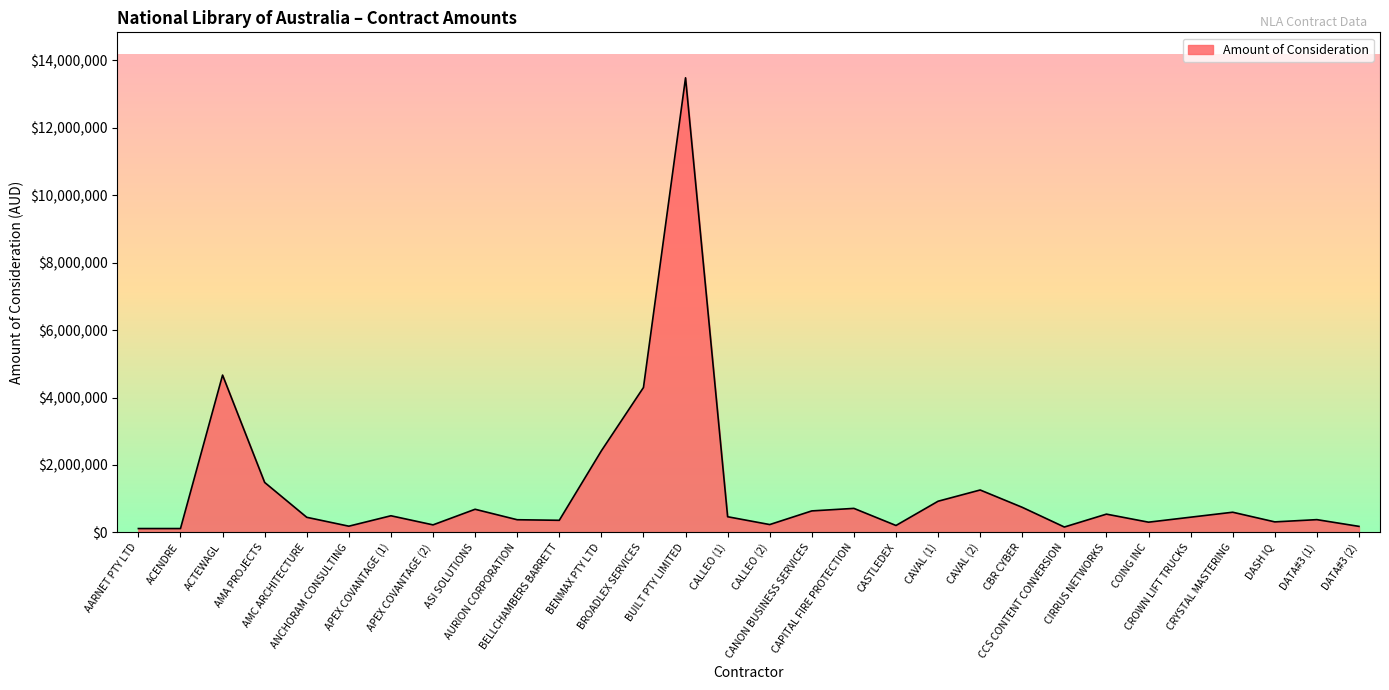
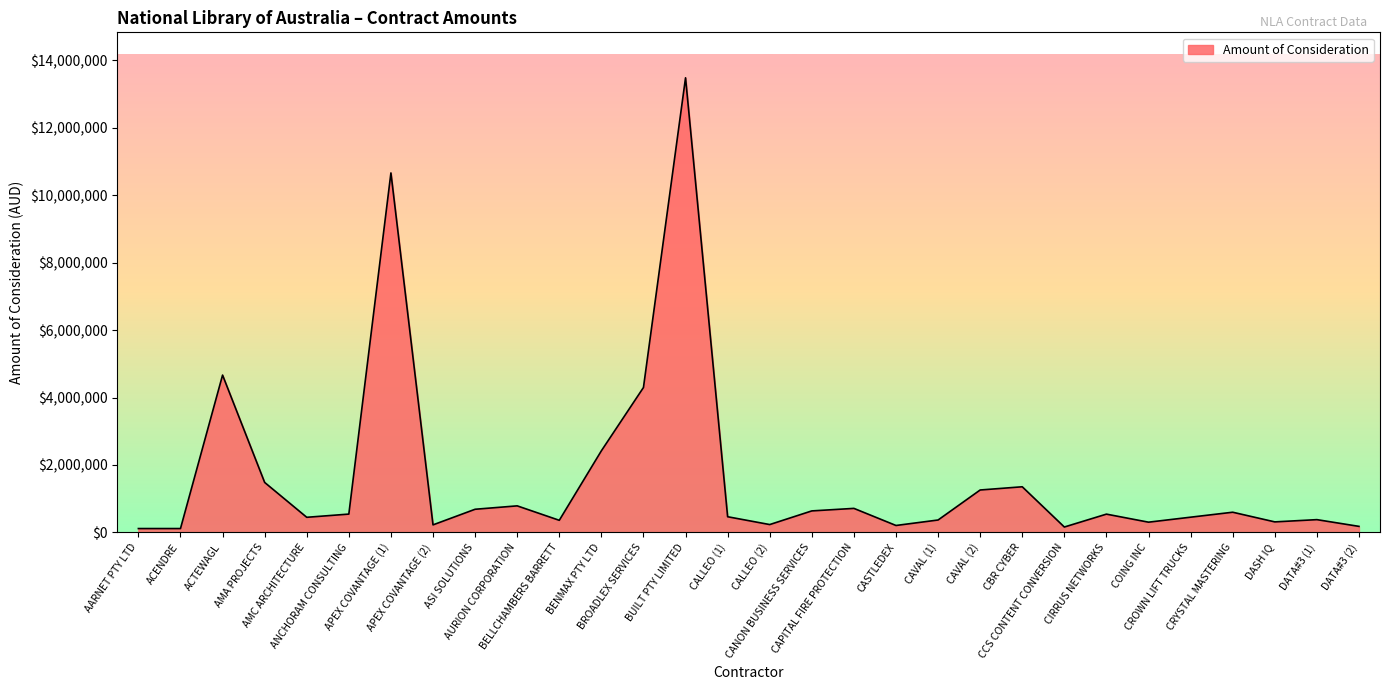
  {
    "AARNET PTY LTD": "$100,000",
    "ACENDRE": "$100,000",
    "ACTEWAGL": "$4,700,000",
    "AMA PROJECTS": "$1,500,000",
    "AMC ARCHITECTURE": "$400,000",
-   "ANCHORAM CONSULTING": "$200,000",
-   "APEX COVANTAGE (1)": "$500,000",
+   "ANCHORAM CONSULTING": "$500,000",
+   "APEX COVANTAGE (1)": "$10,700,000",
    "APEX COVANTAGE (2)": "$200,000",
    "ASI SOLUTIONS": "$700,000",
-   "AURION CORPORATION": "$400,000",
+   "AURION CORPORATION": "$800,000",
    "BELLCHAMBERS BARRETT": "$400,000",
    "BENMAX PTY LTD": "$2,400,000",
    "BROADLEX SERVICES": "$4,300,000",
    "BUILT PTY LIMITED": "$13,500,000",
    "CALLEO (1)": "$500,000",
    "CALLEO (2)": "$200,000",
    "CANON BUSINESS SERVICES": "$600,000",
    "CAPITAL FIRE PROTECTION": "$700,000",
    "CASTLEDEX": "$200,000",
-   "CAVAL (1)": "$900,000",
+   "CAVAL (1)": "$400,000",
    "CAVAL (2)": "$1,300,000",
-   "CBR CYBER": "$700,000",
+   "CBR CYBER": "$1,400,000",
    "CCS CONTENT CONVERSION": "$200,000",
    "CIRRUS NETWORKS": "$500,000",
    "COING INC": "$300,000",
    "CROWN LIFT TRUCKS": "$500,000",
    "CRYSTAL MASTERING": "$600,000",
    "DASH IQ": "$300,000",
    "DATA#3 (1)": "$400,000",
    "DATA#3 (2)": "$200,000"
  }
